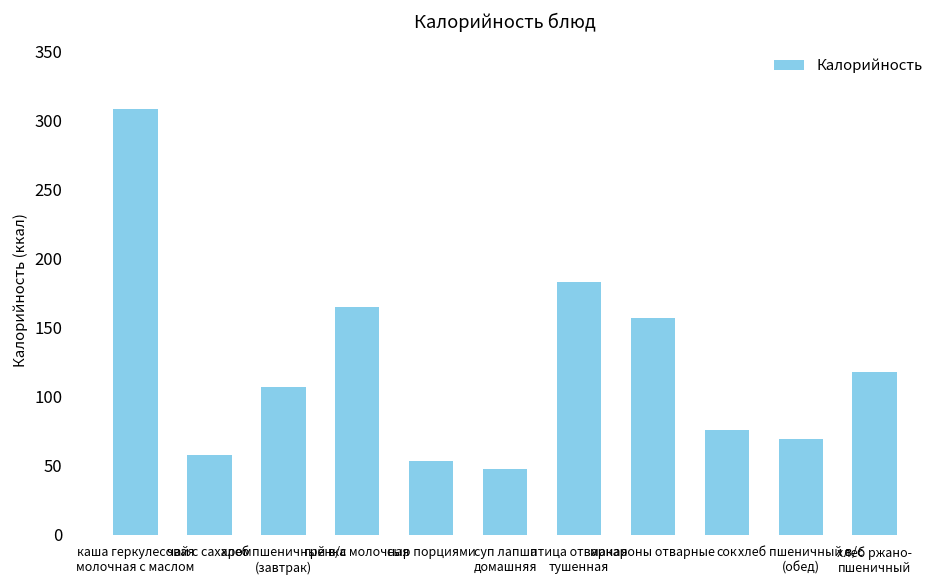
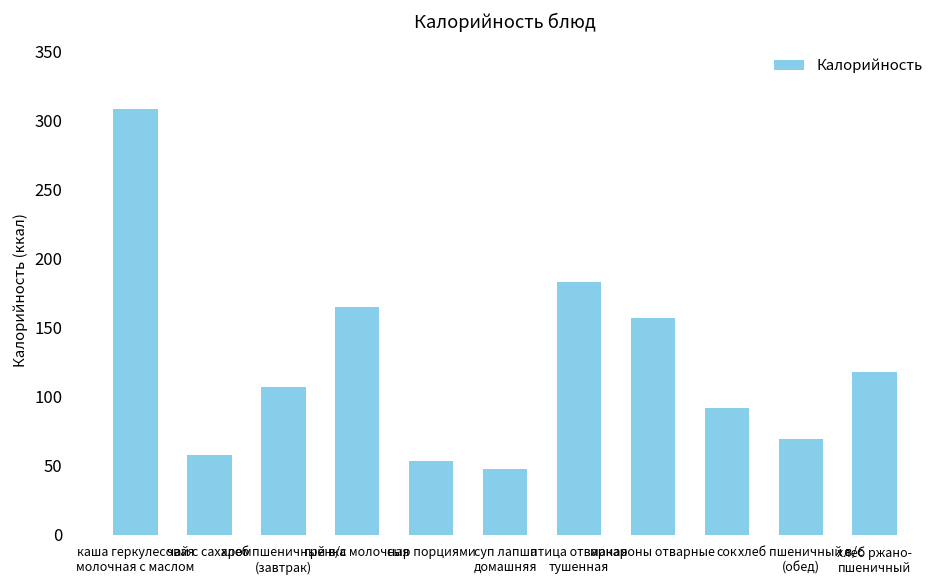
  {
    "каша геркулесовая молочная с маслом": 309,
    "хлеб пшеничный в/с (завтрак)": 107,
    "суп лапша домашняя": 48,
-   "сок": 76
+   "сок": 92
  }
